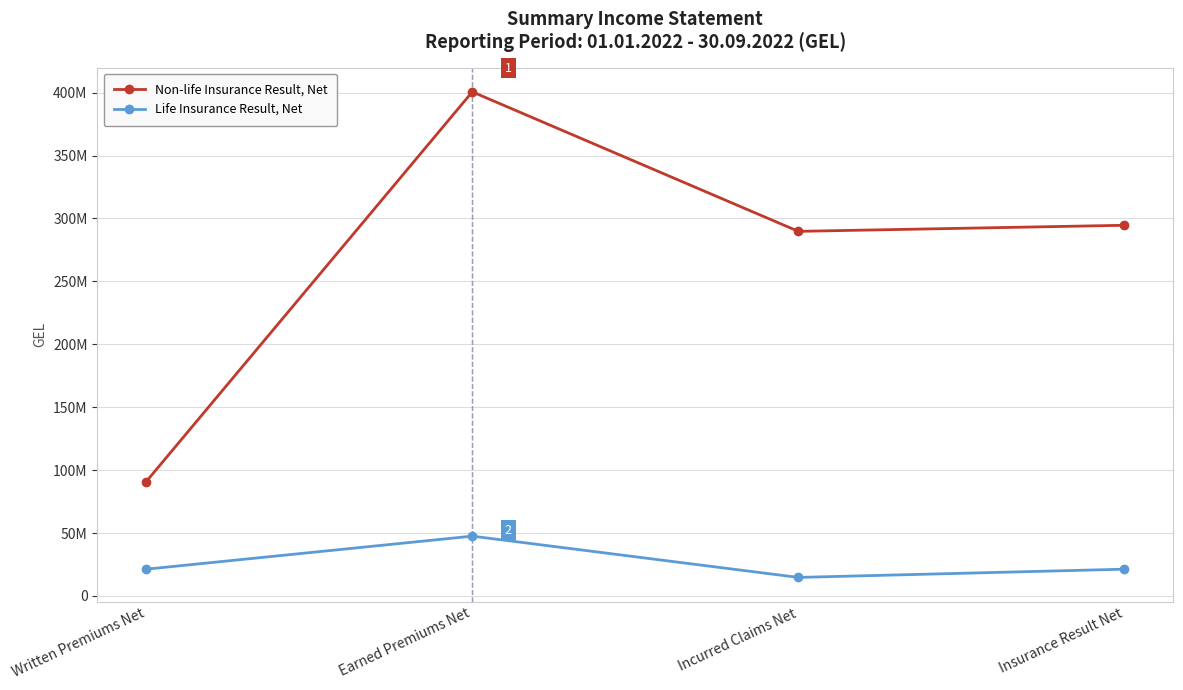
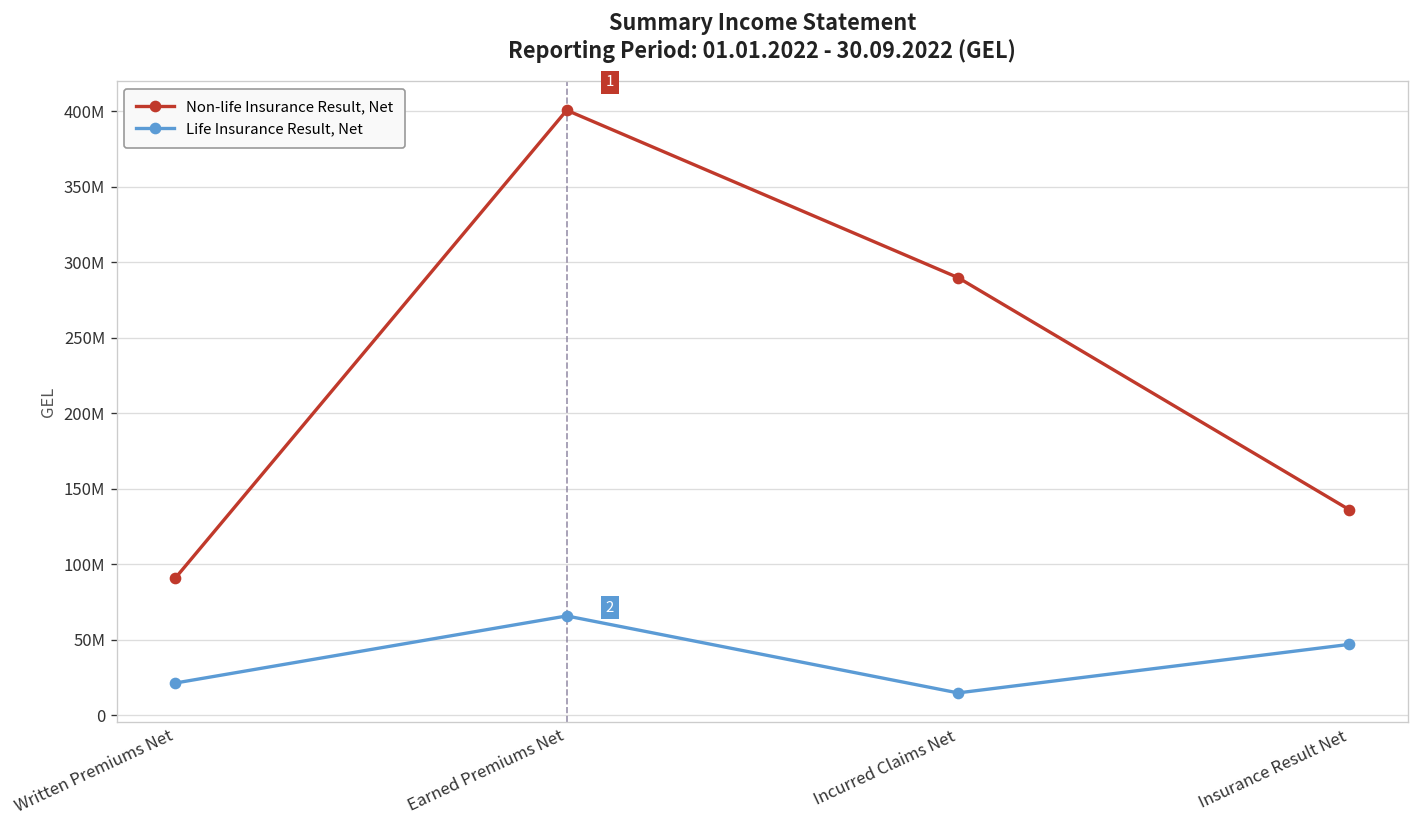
  {
    "Non-life Insurance Result, Net": {
      "Written Premiums Net": 91000000,
      "Earned Premiums Net": 401000000,
      "Incurred Claims Net": 290000000,
-     "Insurance Result Net": 295000000
+     "Insurance Result Net": 136000000
    },
    "Life Insurance Result, Net": {
      "Written Premiums Net": 21000000,
-     "Earned Premiums Net": 48000000,
+     "Earned Premiums Net": 66000000,
      "Incurred Claims Net": 15000000,
-     "Insurance Result Net": 21000000
+     "Insurance Result Net": 47000000
    }
  }
